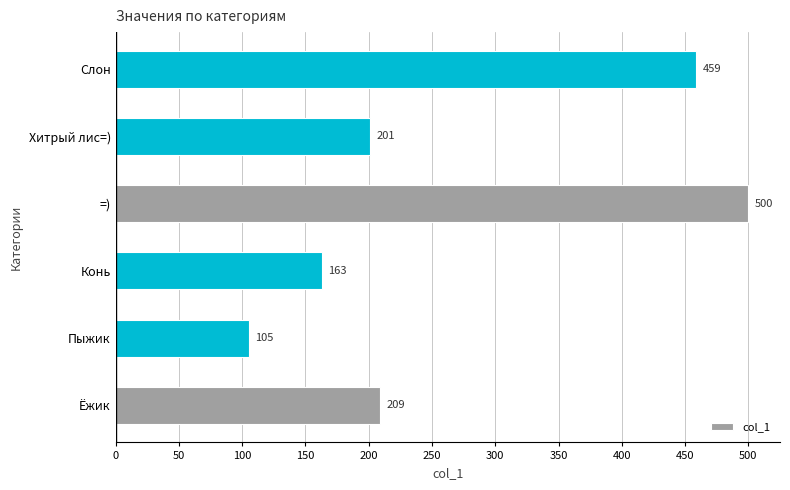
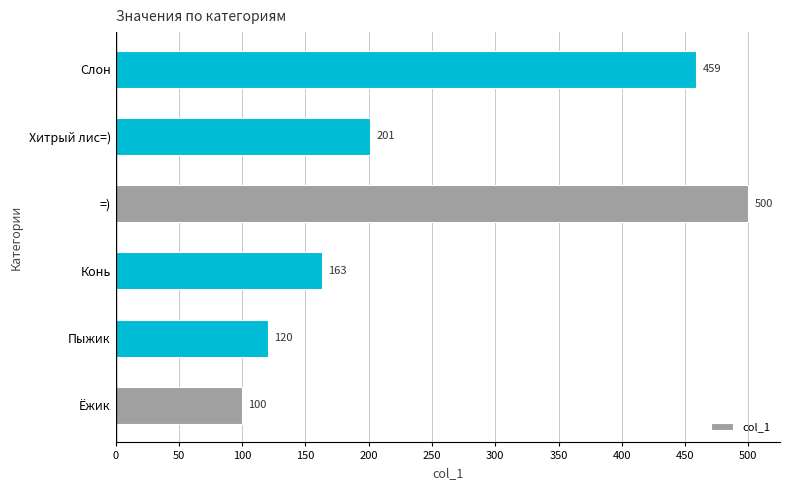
  {
    "Слон": 459,
    "Хитрый лис=)": 201,
    "=)": 500,
    "Конь": 163,
-   "Пыжик": 105,
-   "Ёжик": 209
+   "Пыжик": 120,
+   "Ёжик": 100
  }
